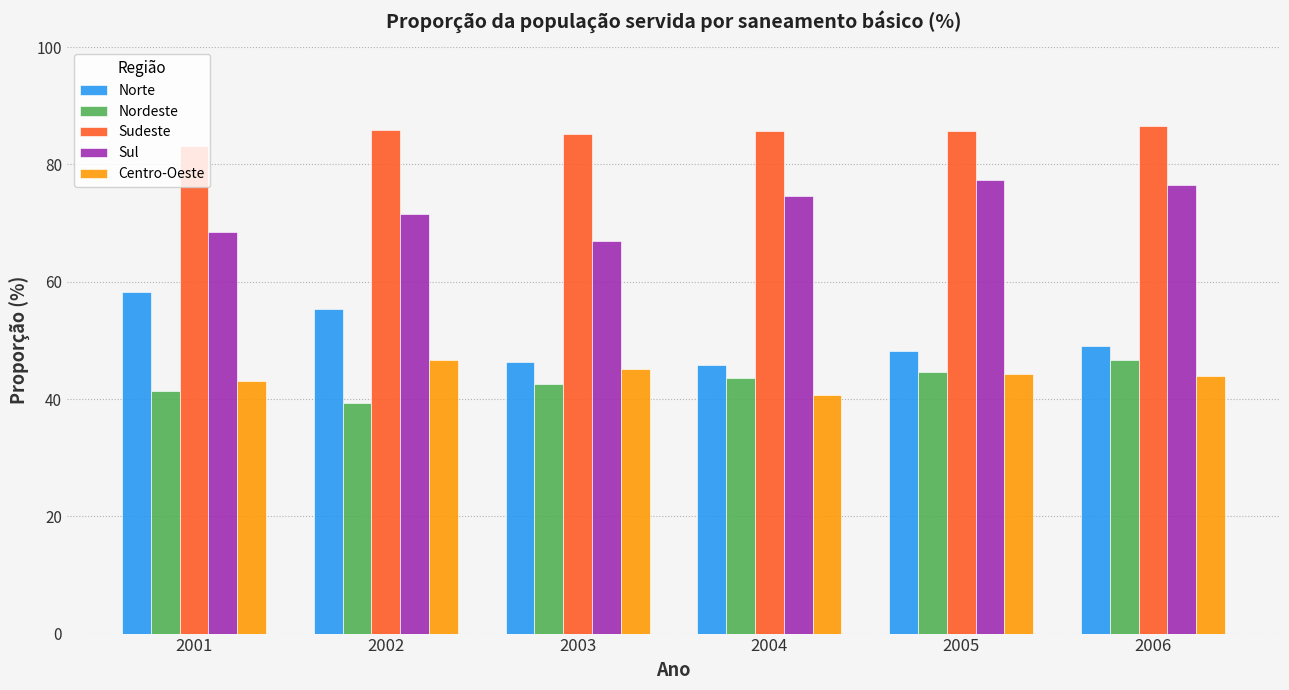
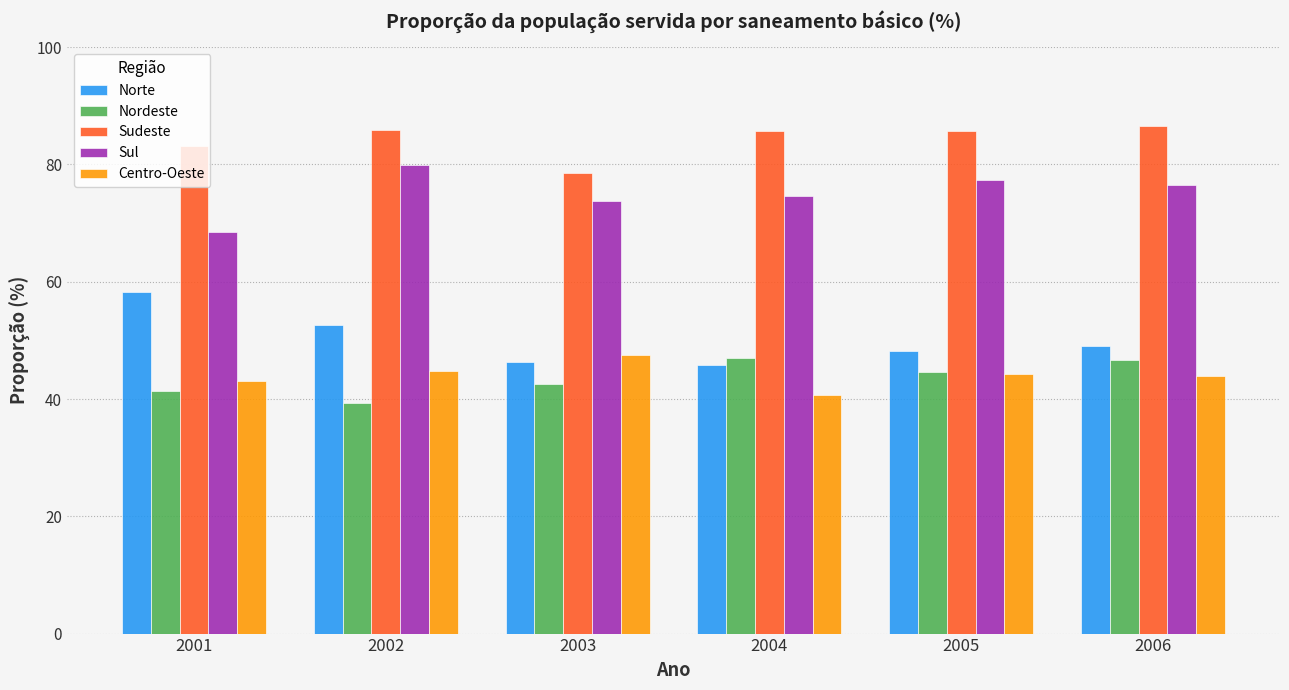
  {
    "Norte": {
      "2001": 58,
-     "2002": 55,
+     "2002": 53,
      "2003": 46,
      "2004": 46,
      "2005": 48,
      "2006": 49
    },
    "Nordeste": {
      "2001": 41,
      "2002": 39,
      "2003": 43,
-     "2004": 44,
+     "2004": 47,
      "2005": 45,
      "2006": 47
    },
    "Sudeste": {
      "2002": 86,
-     "2003": 85,
+     "2003": 79,
      "2004": 86,
      "2005": 86,
      "2006": 87
    },
    "Sul": {
      "2001": 69,
-     "2002": 72,
-     "2003": 67,
+     "2002": 80,
+     "2003": 74,
      "2004": 75,
      "2005": 77,
      "2006": 77
    },
    "Centro-Oeste": {
      "2001": 43,
-     "2002": 47,
-     "2003": 45,
+     "2002": 45,
+     "2003": 48,
      "2004": 41,
      "2005": 44,
      "2006": 44
    }
  }
